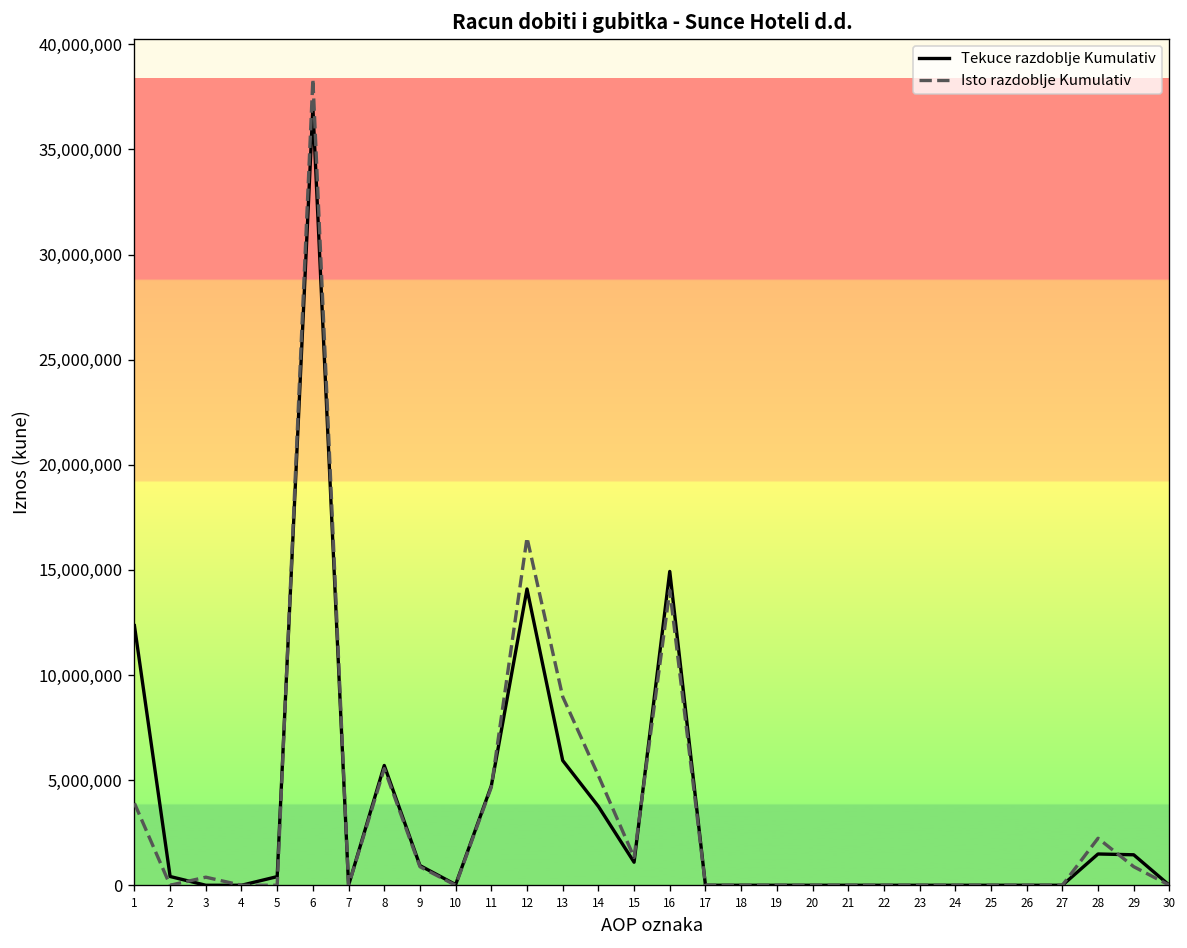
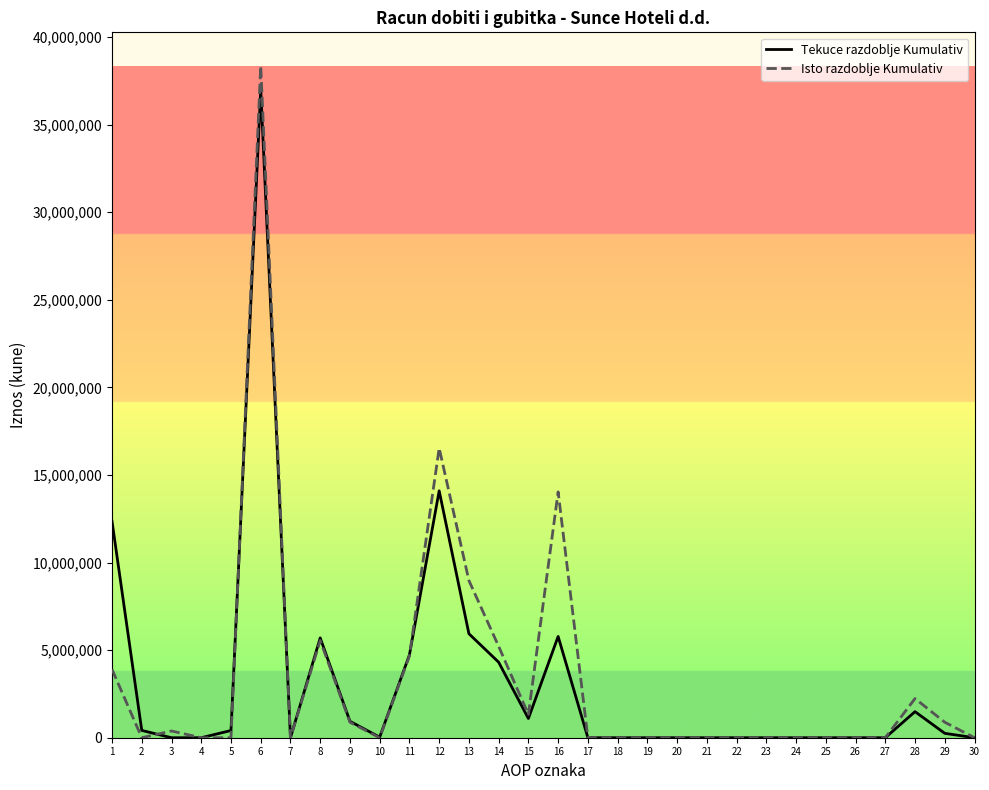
  {
    "Tekuce razdoblje Kumulativ": {
      "1": "12,300,000",
      "2": "400,000",
      "3": "0",
      "5": "400,000",
      "6": "37,000,000",
      "8": "5,700,000",
      "12": "14,100,000",
      "13": "5,900,000",
-     "14": "3,800,000",
+     "14": "4,300,000",
      "15": "1,100,000",
-     "16": "14,900,000",
+     "16": "5,800,000",
      "28": "1,500,000",
-     "29": "1,500,000"
+     "29": "300,000"
    },
    "Isto razdoblje Kumulativ": {
      "1": "3,900,000",
      "2": "0",
      "3": "400,000",
      "5": "0",
      "6": "38,300,000",
      "8": "5,500,000",
      "12": "16,500,000",
      "13": "9,000,000",
      "14": "5,200,000",
      "15": "1,300,000",
      "16": "14,000,000",
      "28": "2,200,000",
      "29": "900,000"
    }
  }
